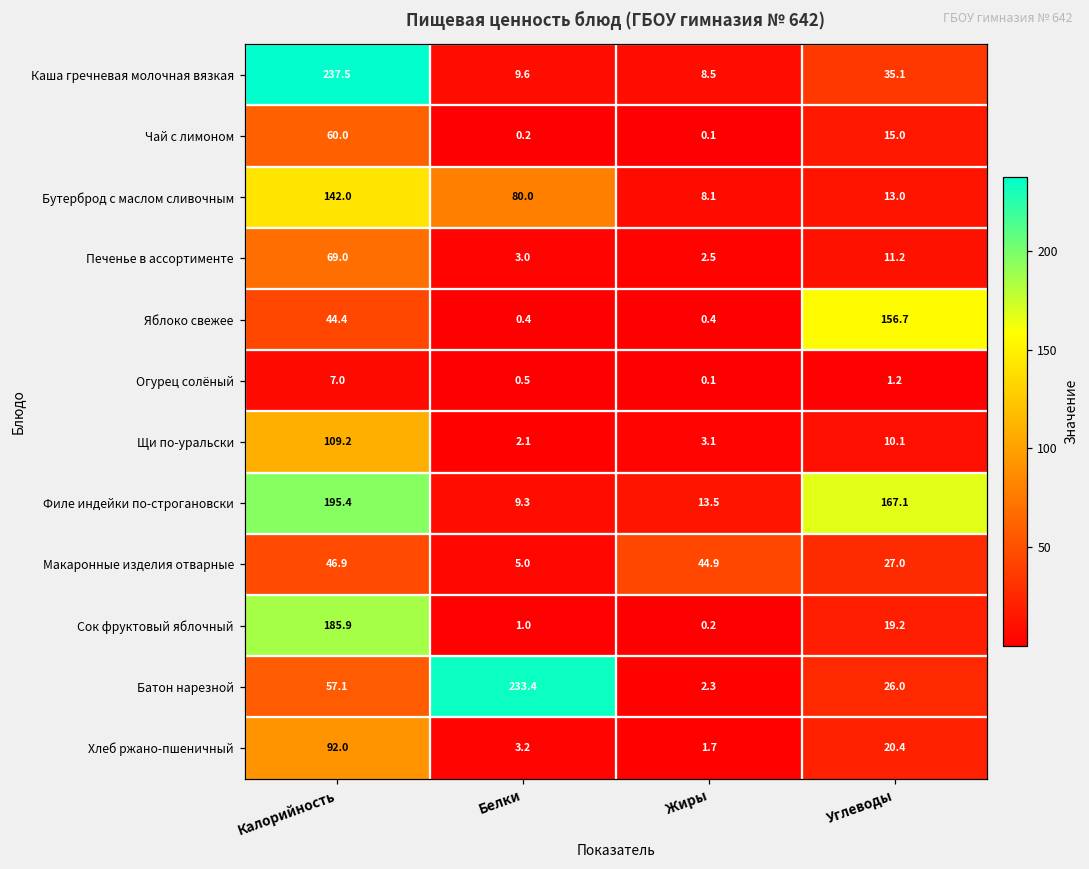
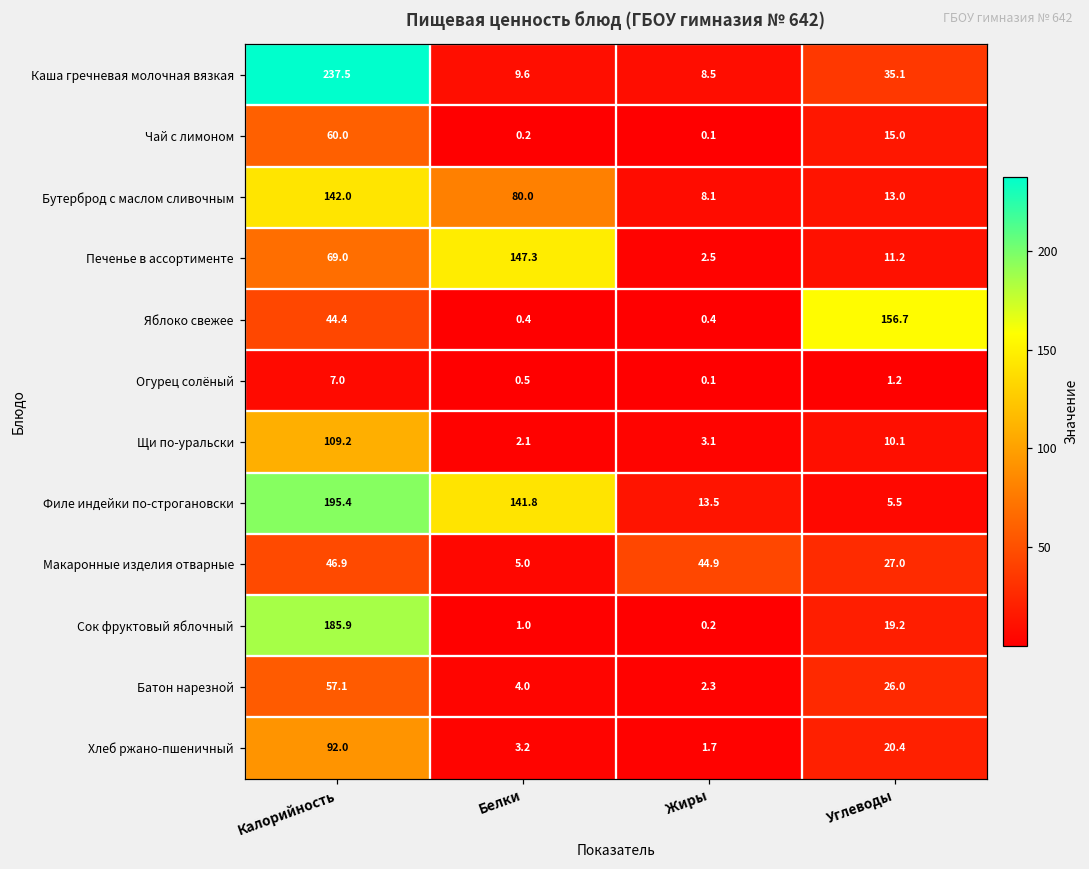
  {
    "Каша гречневая молочная вязкая": {
      "Калорийность": 237.5,
      "Белки": 9.6,
      "Жиры": 8.5,
      "Углеводы": 35.1
    },
    "Чай с лимоном": {
      "Калорийность": 60.0,
      "Белки": 0.2,
      "Жиры": 0.1,
      "Углеводы": 15.0
    },
    "Бутерброд с маслом сливочным": {
      "Калорийность": 142.0,
      "Белки": 80.0,
      "Жиры": 8.1,
      "Углеводы": 13.0
    },
    "Печенье в ассортименте": {
      "Калорийность": 69.0,
-     "Белки": 3.0,
+     "Белки": 147.3,
      "Жиры": 2.5,
      "Углеводы": 11.2
    },
    "Яблоко свежее": {
      "Калорийность": 44.4,
      "Белки": 0.4,
      "Жиры": 0.4,
      "Углеводы": 156.7
    },
    "Огурец солёный": {
      "Калорийность": 7.0,
      "Белки": 0.5,
      "Жиры": 0.1,
      "Углеводы": 1.2
    },
    "Щи по-уральски": {
      "Калорийность": 109.2,
      "Белки": 2.1,
      "Жиры": 3.1,
      "Углеводы": 10.1
    },
    "Филе индейки по-строгановски": {
      "Калорийность": 195.4,
-     "Белки": 9.3,
+     "Белки": 141.8,
      "Жиры": 13.5,
-     "Углеводы": 167.1
+     "Углеводы": 5.5
    },
    "Макаронные изделия отварные": {
      "Калорийность": 46.9,
      "Белки": 5.0,
      "Жиры": 44.9,
      "Углеводы": 27.0
    },
    "Сок фруктовый яблочный": {
      "Калорийность": 185.9,
      "Белки": 1.0,
      "Жиры": 0.2,
      "Углеводы": 19.2
    },
    "Батон нарезной": {
      "Калорийность": 57.1,
-     "Белки": 233.4,
+     "Белки": 4.0,
      "Жиры": 2.3,
      "Углеводы": 26.0
    },
    "Хлеб ржано-пшеничный": {
      "Калорийность": 92.0,
      "Белки": 3.2,
      "Жиры": 1.7,
      "Углеводы": 20.4
    }
  }
